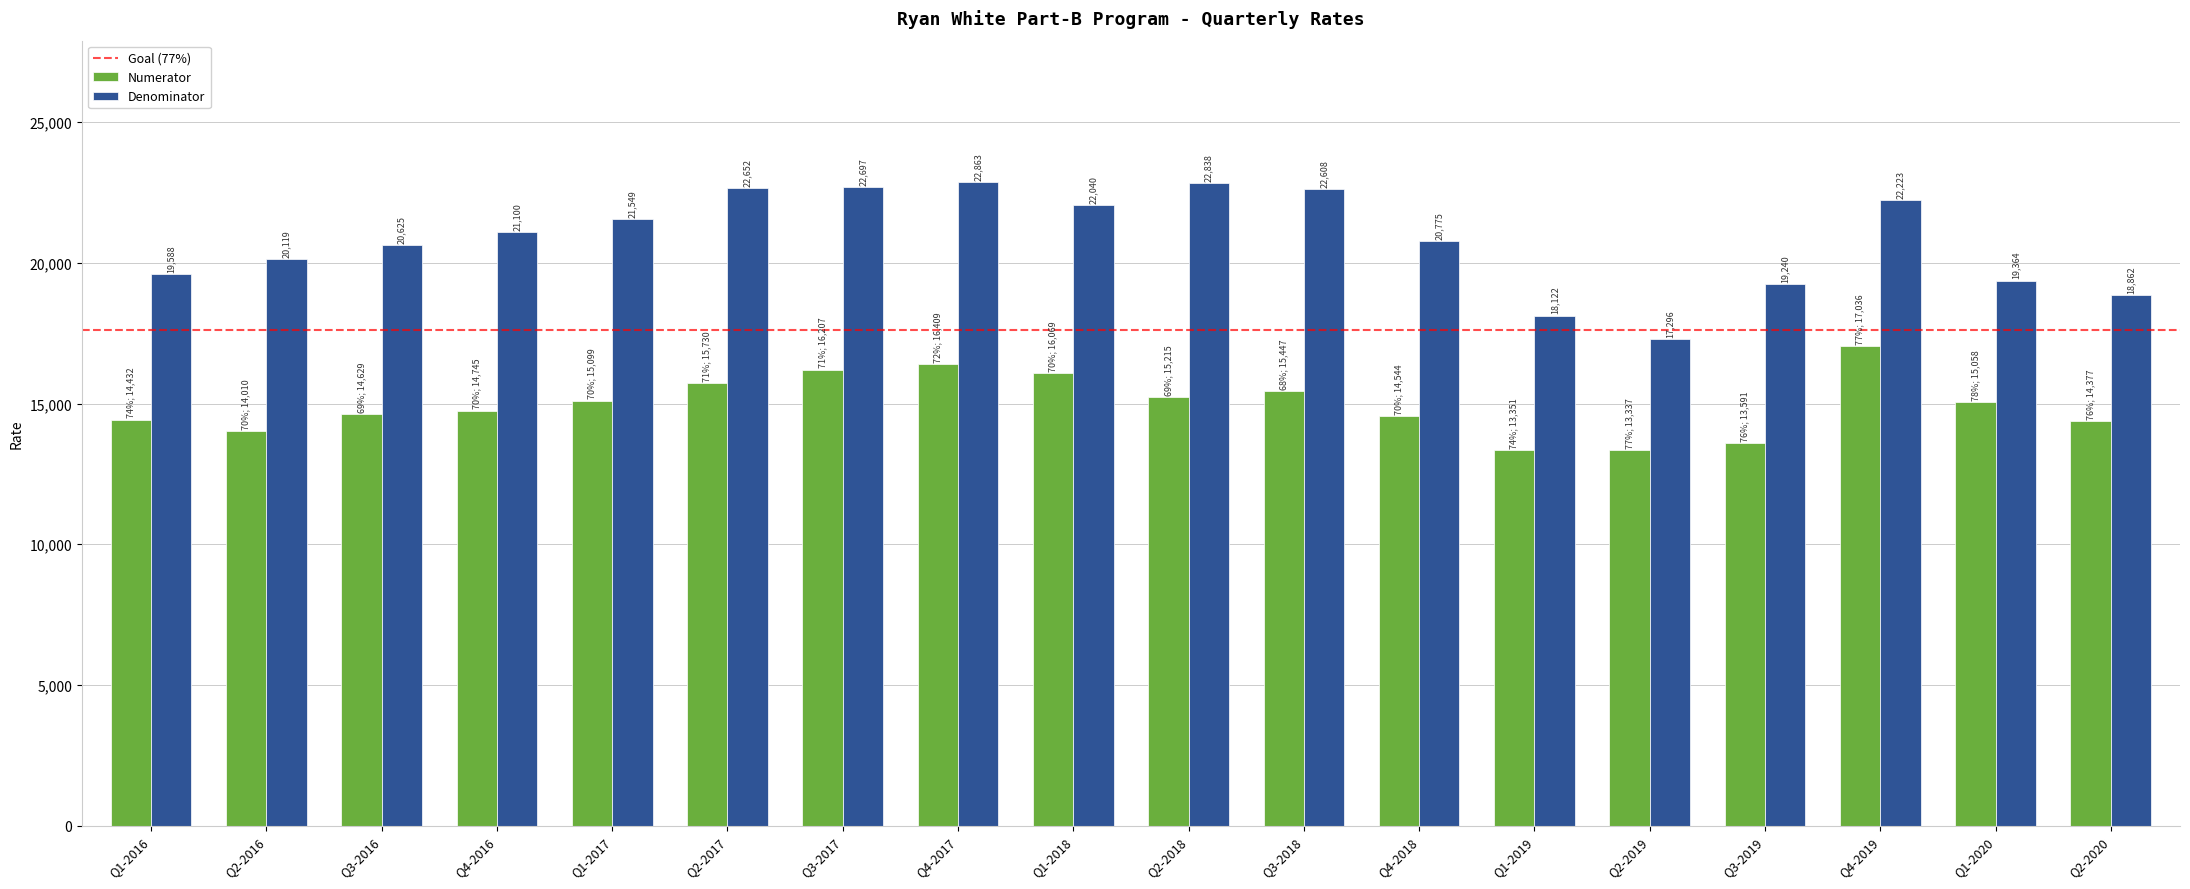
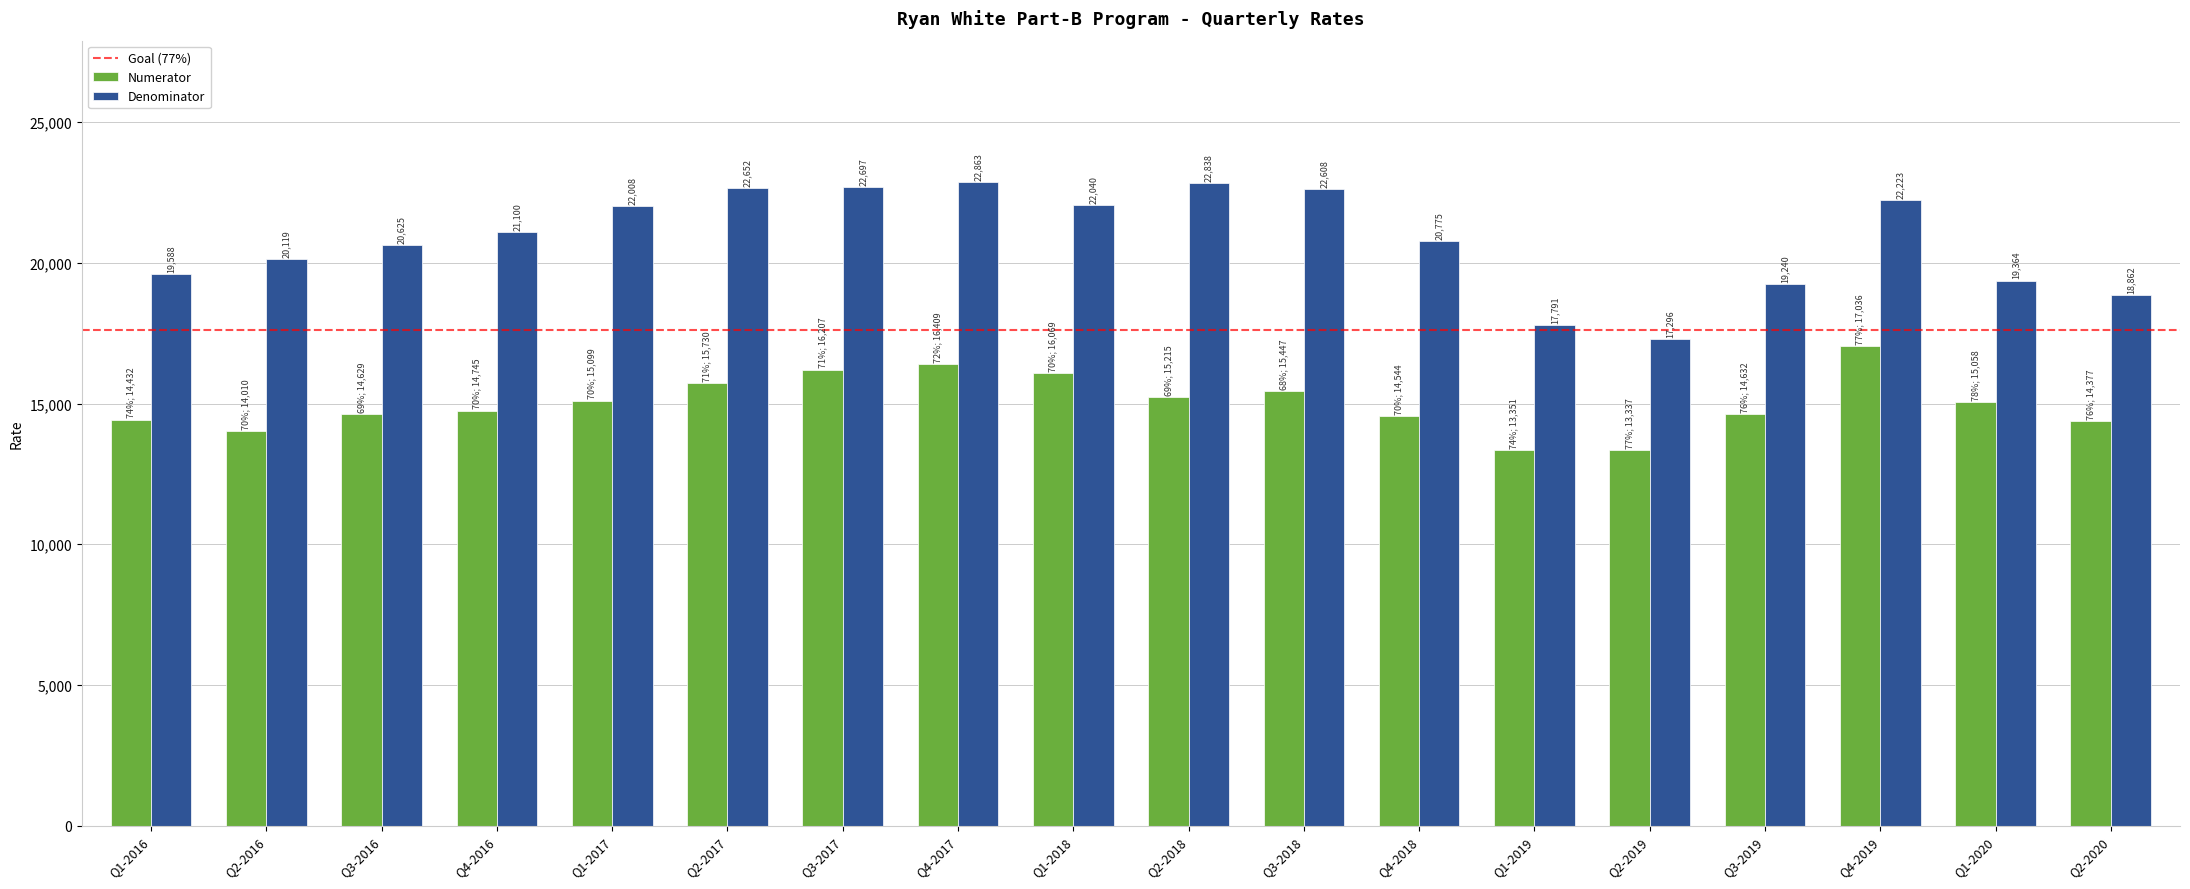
  {
    "Numerator": {
      "Q1-2016": "14,432",
      "Q2-2016": "14,010",
      "Q3-2016": "14,629",
      "Q4-2016": "14,745",
      "Q1-2017": "15,099",
      "Q2-2017": "15,730",
      "Q3-2017": "16,207",
      "Q4-2017": "16,409",
      "Q1-2018": "16,069",
      "Q2-2018": "15,215",
      "Q3-2018": "15,447",
      "Q4-2018": "14,544",
      "Q1-2019": "13,351",
      "Q2-2019": "13,337",
-     "Q3-2019": "13,591",
+     "Q3-2019": "14,632",
      "Q4-2019": "17,036",
      "Q1-2020": "15,058",
      "Q2-2020": "14,377"
    },
    "Denominator": {
      "Q1-2016": "19,588",
      "Q2-2016": "20,119",
      "Q3-2016": "20,625",
      "Q4-2016": "21,100",
-     "Q1-2017": "21,549",
+     "Q1-2017": "22,008",
      "Q2-2017": "22,652",
      "Q3-2017": "22,697",
      "Q4-2017": "22,863",
      "Q1-2018": "22,040",
      "Q2-2018": "22,838",
      "Q3-2018": "22,608",
      "Q4-2018": "20,775",
-     "Q1-2019": "18,122",
+     "Q1-2019": "17,791",
      "Q2-2019": "17,296",
      "Q3-2019": "19,240",
      "Q4-2019": "22,223",
      "Q1-2020": "19,364",
      "Q2-2020": "18,862"
    }
  }
